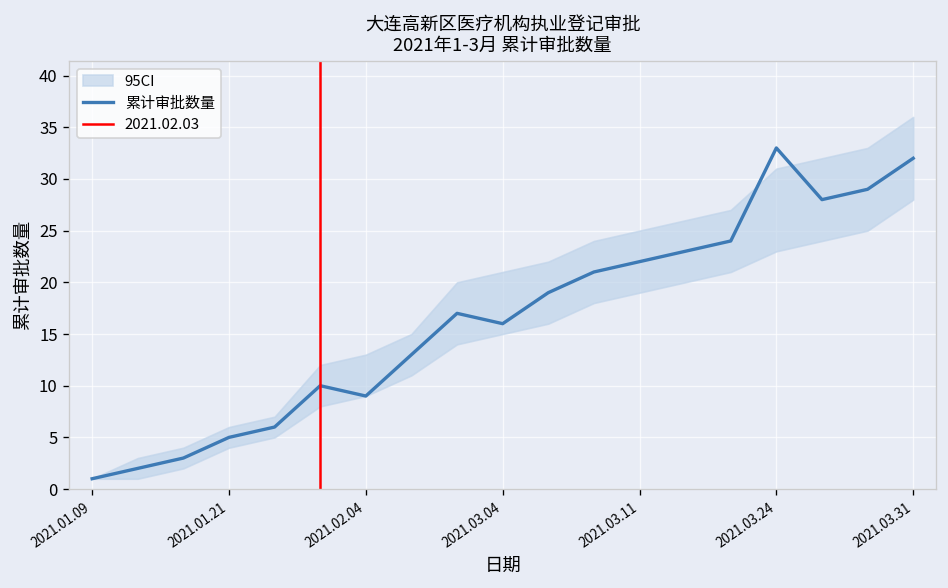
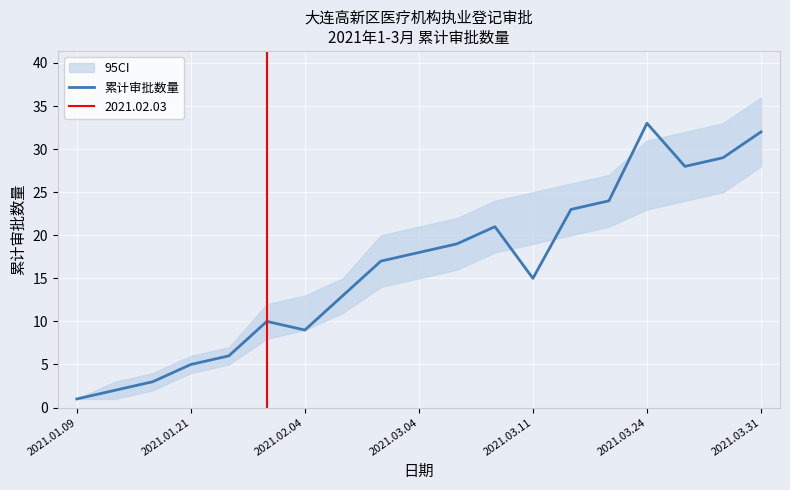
  {
    "累计审批数量": {
      "2021.01.21": 5,
      "2021.02.04": 9,
-     "2021.03.04": 16,
-     "2021.03.11": 22,
+     "2021.03.04": 18,
+     "2021.03.11": 15,
      "2021.03.24": 33,
      "2021.03.31": 32
    }
  }
